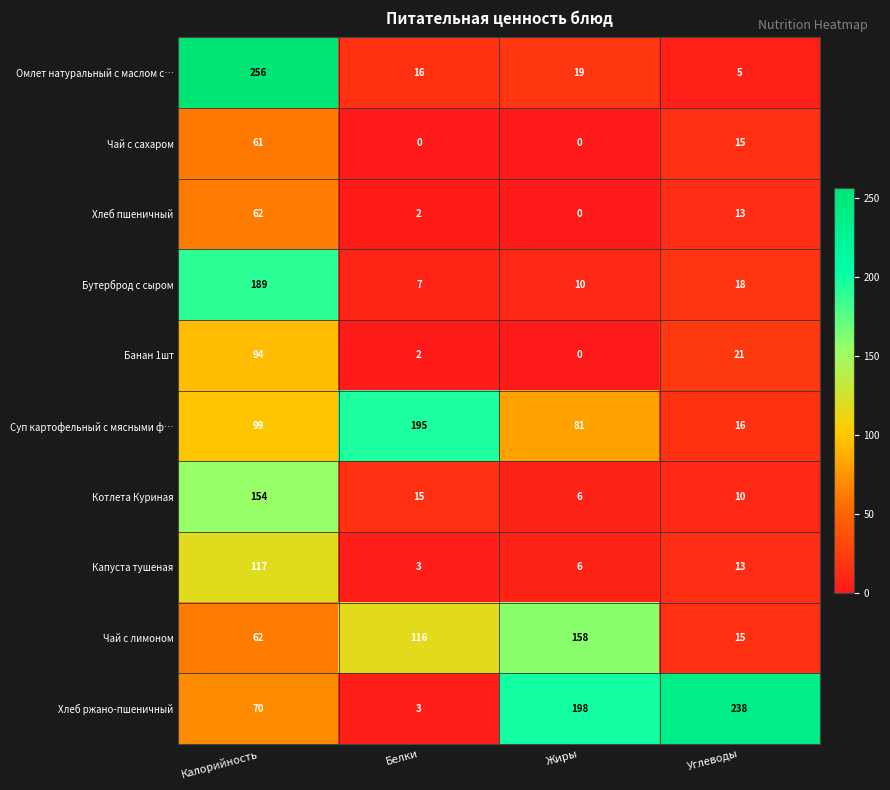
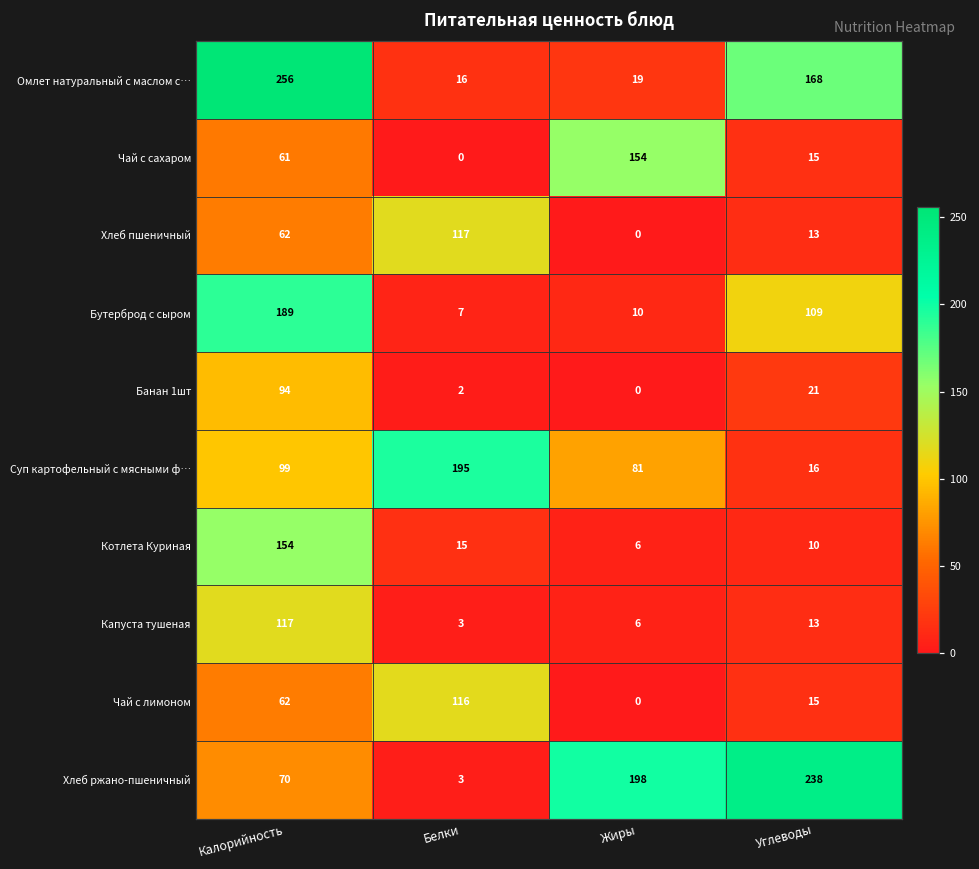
  {
    "Омлет натуральный с маслом с…": {
      "Калорийность": 256,
      "Белки": 16,
      "Жиры": 19,
-     "Углеводы": 5
+     "Углеводы": 168
    },
    "Чай с сахаром": {
      "Калорийность": 61,
      "Белки": 0,
-     "Жиры": 0,
+     "Жиры": 154,
      "Углеводы": 15
    },
    "Хлеб пшеничный": {
      "Калорийность": 62,
-     "Белки": 2,
+     "Белки": 117,
      "Жиры": 0,
      "Углеводы": 13
    },
    "Бутерброд с сыром": {
      "Калорийность": 189,
      "Белки": 7,
      "Жиры": 10,
-     "Углеводы": 18
+     "Углеводы": 109
    },
    "Банан 1шт": {
      "Калорийность": 94,
      "Белки": 2,
      "Жиры": 0,
      "Углеводы": 21
    },
    "Суп картофельный с мясными ф…": {
      "Калорийность": 99,
      "Белки": 195,
      "Жиры": 81,
      "Углеводы": 16
    },
    "Котлета Куриная": {
      "Калорийность": 154,
      "Белки": 15,
      "Жиры": 6,
      "Углеводы": 10
    },
    "Капуста тушеная": {
      "Калорийность": 117,
      "Белки": 3,
      "Жиры": 6,
      "Углеводы": 13
    },
    "Чай с лимоном": {
      "Калорийность": 62,
      "Белки": 116,
-     "Жиры": 158,
+     "Жиры": 0,
      "Углеводы": 15
    },
    "Хлеб ржано-пшеничный": {
      "Калорийность": 70,
      "Белки": 3,
      "Жиры": 198,
      "Углеводы": 238
    }
  }
